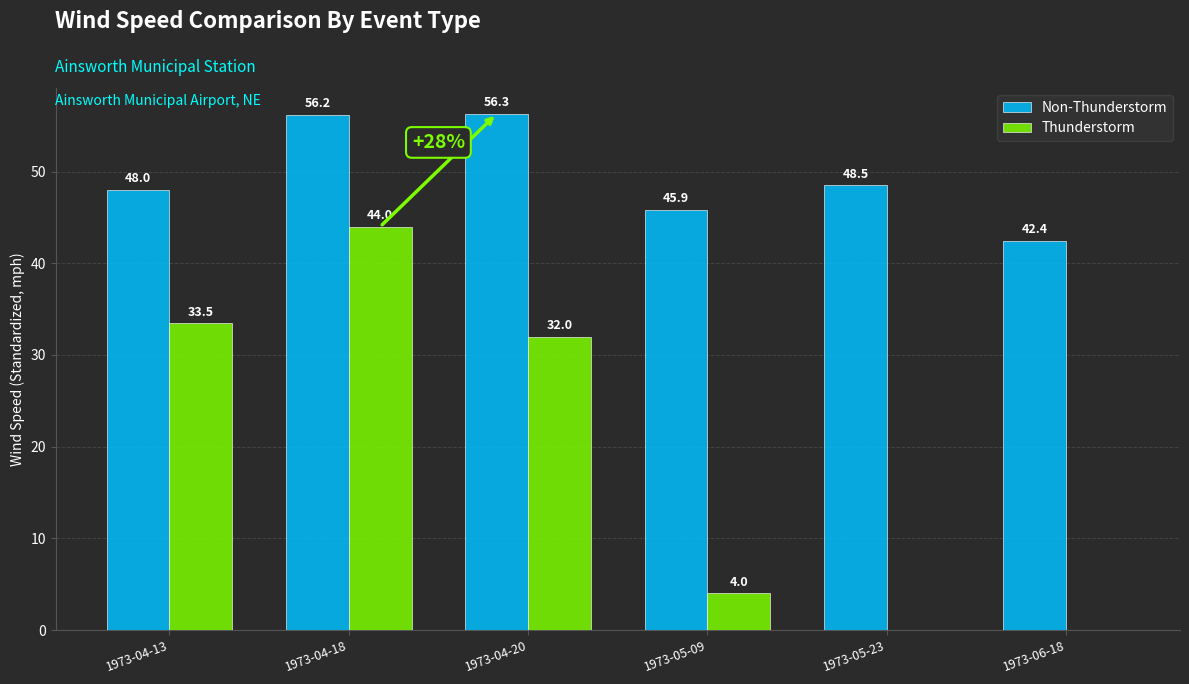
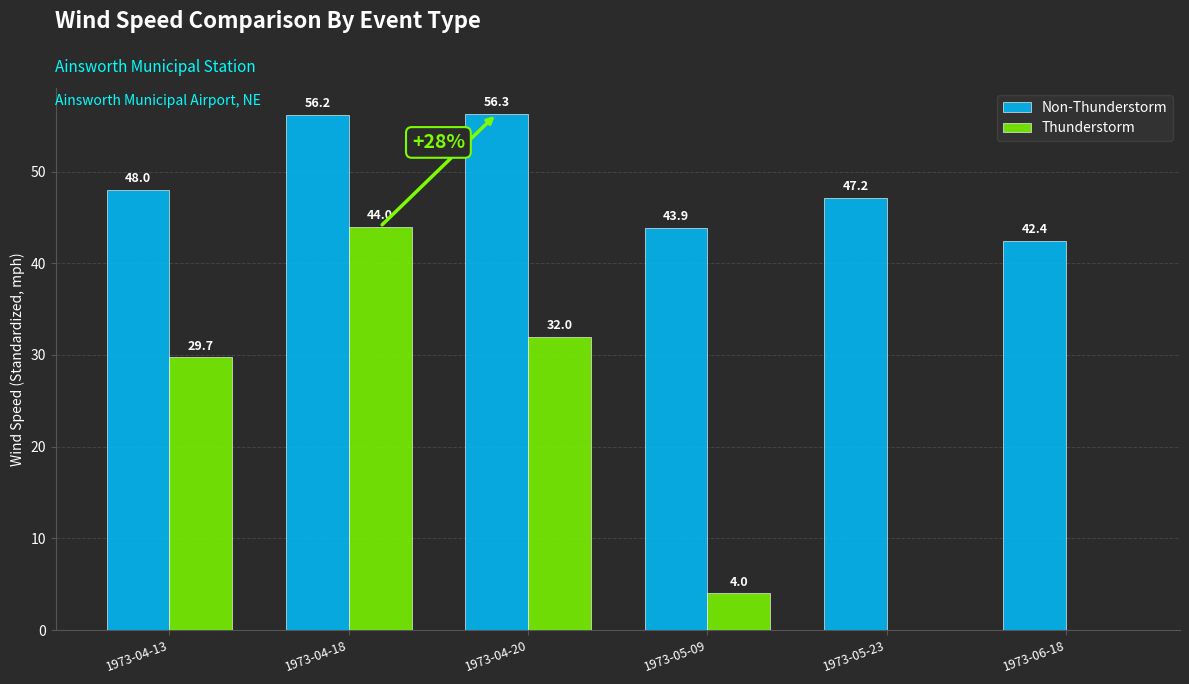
  {
    "Non-Thunderstorm": {
      "1973-04-13": 48.0,
      "1973-04-18": 56.2,
      "1973-04-20": 56.3,
-     "1973-05-09": 45.9,
-     "1973-05-23": 48.5,
+     "1973-05-09": 43.9,
+     "1973-05-23": 47.2,
      "1973-06-18": 42.4
    },
    "Thunderstorm": {
-     "1973-04-13": 33.5,
+     "1973-04-13": 29.7,
      "1973-04-18": 44.0,
      "1973-04-20": 32.0,
      "1973-05-09": 4.0
    }
  }
